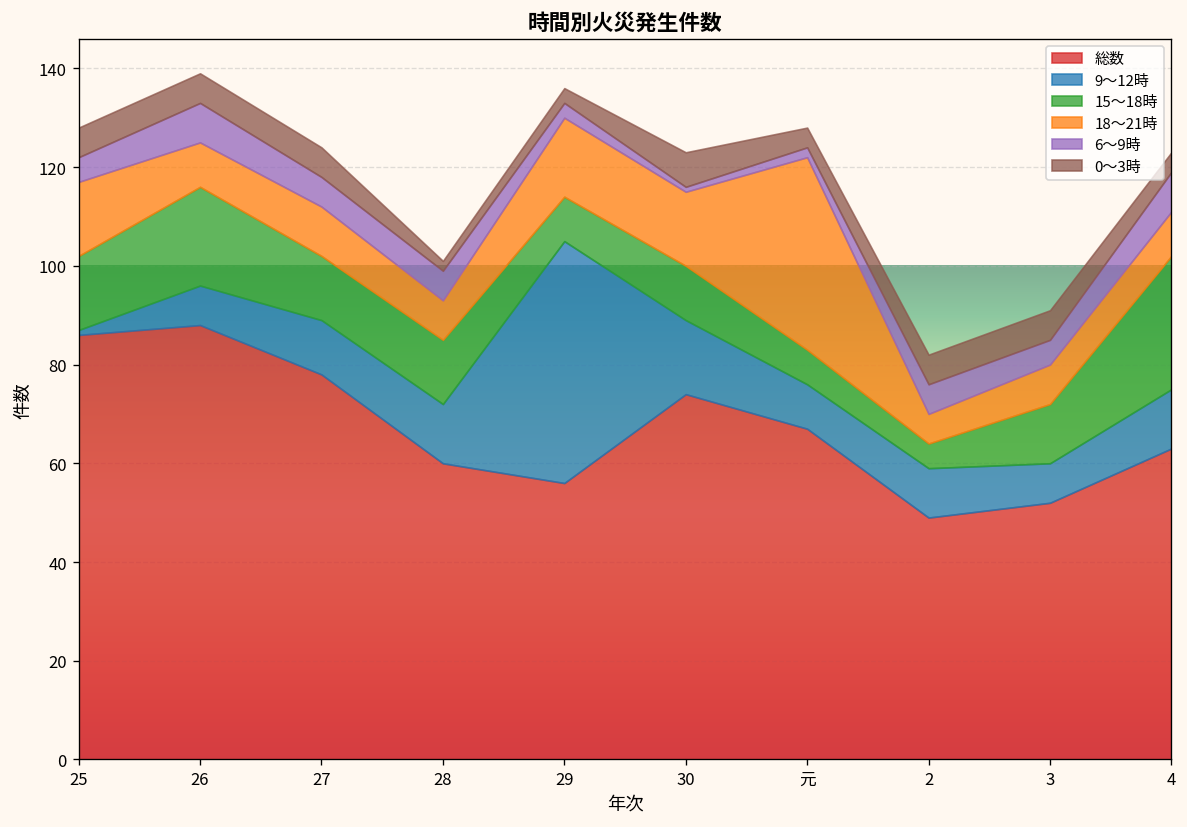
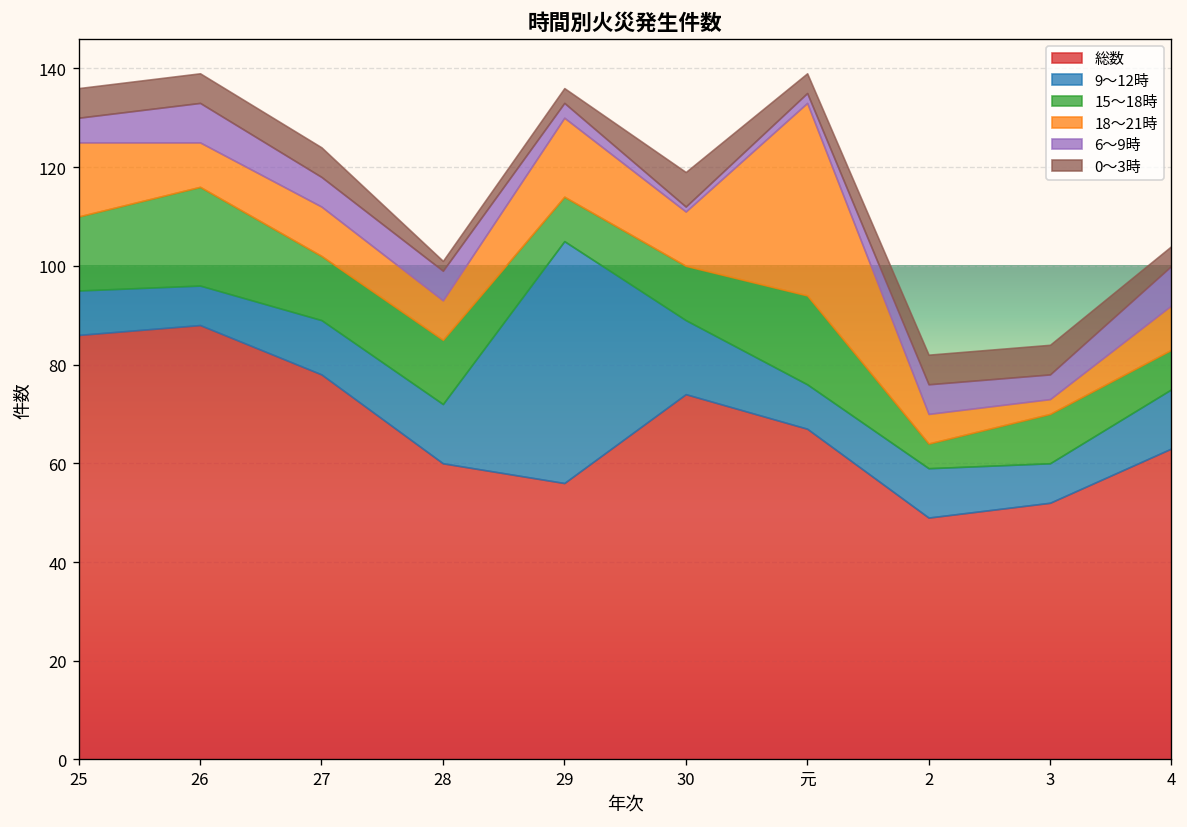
  {
    "総数": {
      "25": 86,
      "26": 88,
      "27": 78,
      "28": 60,
      "29": 56,
      "30": 74,
      "元": 67,
      "2": 49,
      "3": 52,
      "4": 63
    },
    "9～12時": {
-     "25": 1,
+     "25": 9,
      "26": 8,
      "27": 11,
      "28": 12,
      "29": 49,
      "30": 15,
      "元": 9,
      "2": 10,
      "3": 8,
      "4": 12
    },
    "15～18時": {
      "25": 15,
      "26": 20,
      "27": 13,
      "28": 13,
      "29": 9,
      "30": 11,
-     "元": 7,
+     "元": 18,
      "2": 5,
-     "3": 12,
-     "4": 27
+     "3": 10,
+     "4": 8
    },
    "18～21時": {
      "25": 15,
      "26": 9,
      "27": 10,
      "28": 8,
      "29": 16,
-     "30": 15,
+     "30": 11,
      "元": 39,
      "2": 6,
-     "3": 8,
+     "3": 3,
      "4": 9
    },
    "6～9時": {
      "25": 5,
      "26": 8,
      "27": 6,
      "28": 6,
      "29": 3,
      "30": 1,
      "元": 2,
      "2": 6,
      "3": 5,
      "4": 8
    },
    "0～3時": {
      "25": 6,
      "26": 6,
      "27": 6,
      "28": 2,
      "29": 3,
      "30": 7,
      "元": 4,
      "2": 6,
      "3": 6,
      "4": 4
    }
  }
